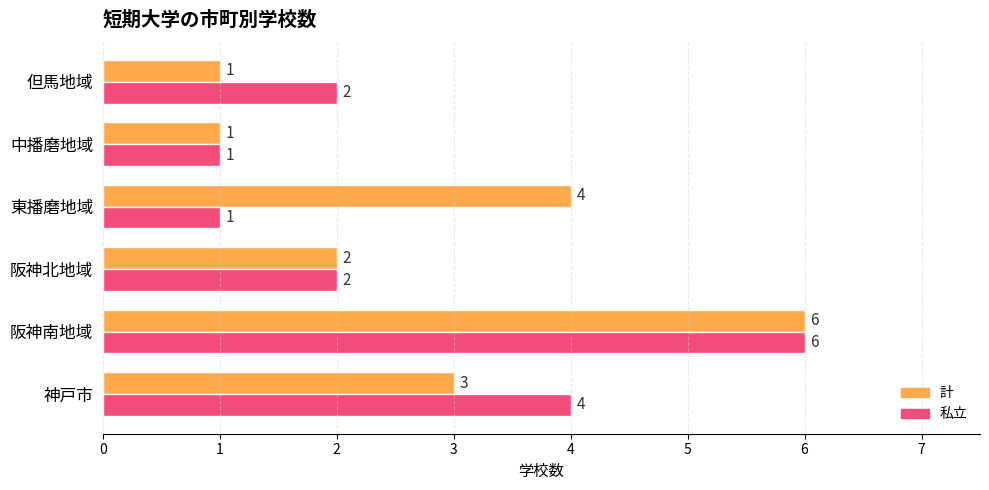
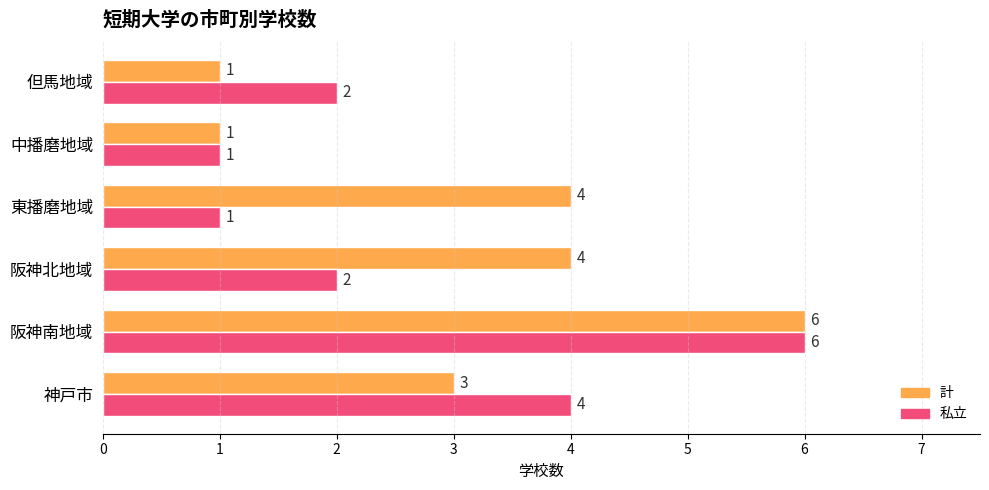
  {
    "計": {
      "但馬地域": 1,
      "中播磨地域": 1,
      "東播磨地域": 4,
-     "阪神北地域": 2,
+     "阪神北地域": 4,
      "阪神南地域": 6,
      "神戸市": 3
    },
    "私立": {
      "但馬地域": 2,
      "中播磨地域": 1,
      "東播磨地域": 1,
      "阪神北地域": 2,
      "阪神南地域": 6,
      "神戸市": 4
    }
  }
